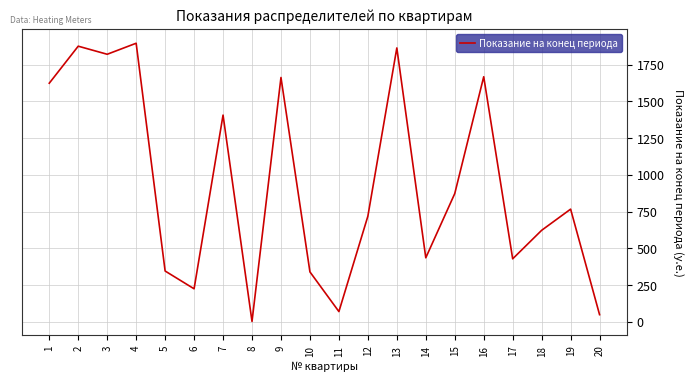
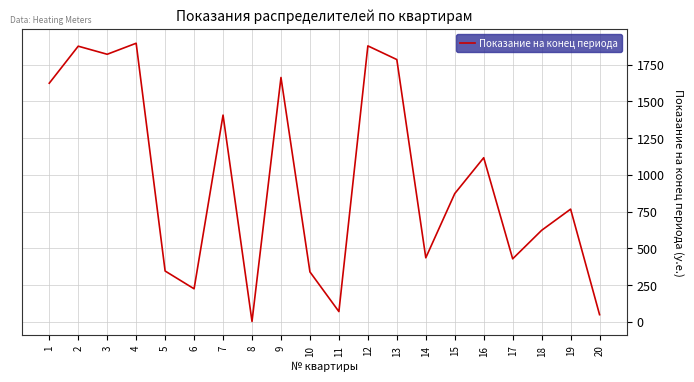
  {
    "1": 1620,
    "2": 1880,
    "3": 1820,
    "4": 1900,
    "5": 350,
    "6": 230,
    "7": 1410,
    "8": 0,
    "9": 1660,
    "10": 340,
    "11": 70,
-   "12": 720,
-   "13": 1860,
+   "12": 1880,
+   "13": 1790,
    "14": 440,
    "15": 870,
-   "16": 1670,
+   "16": 1120,
    "17": 430,
    "18": 620,
    "19": 770,
    "20": 50
  }
